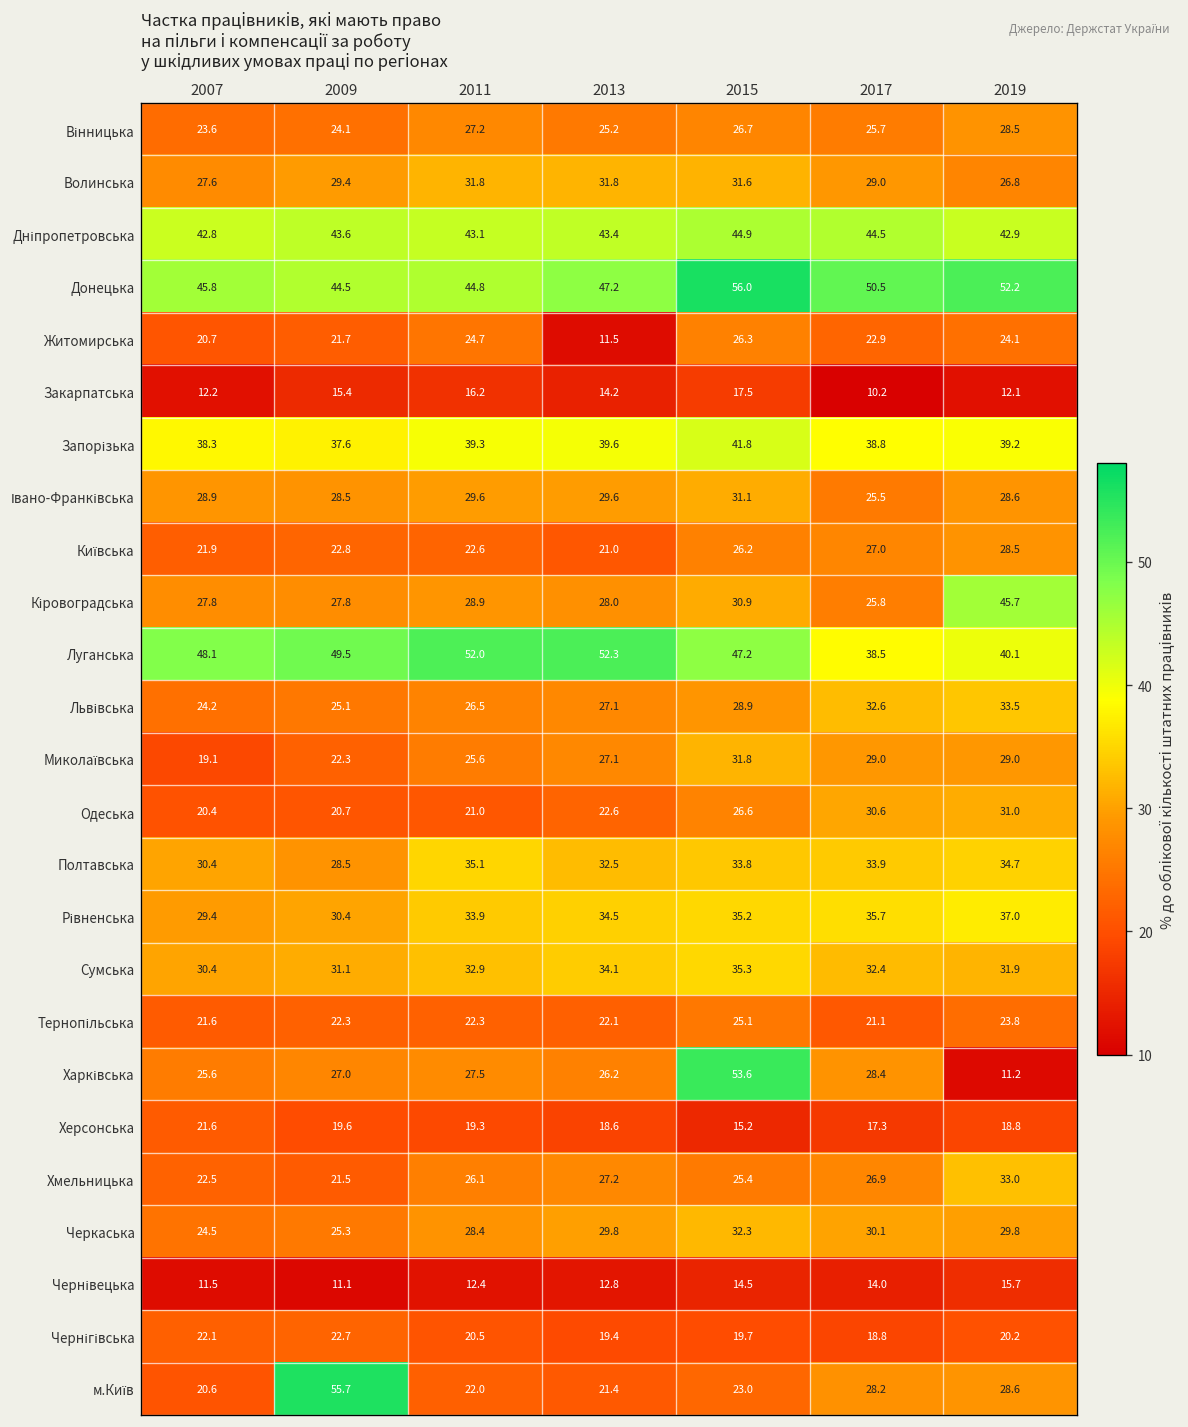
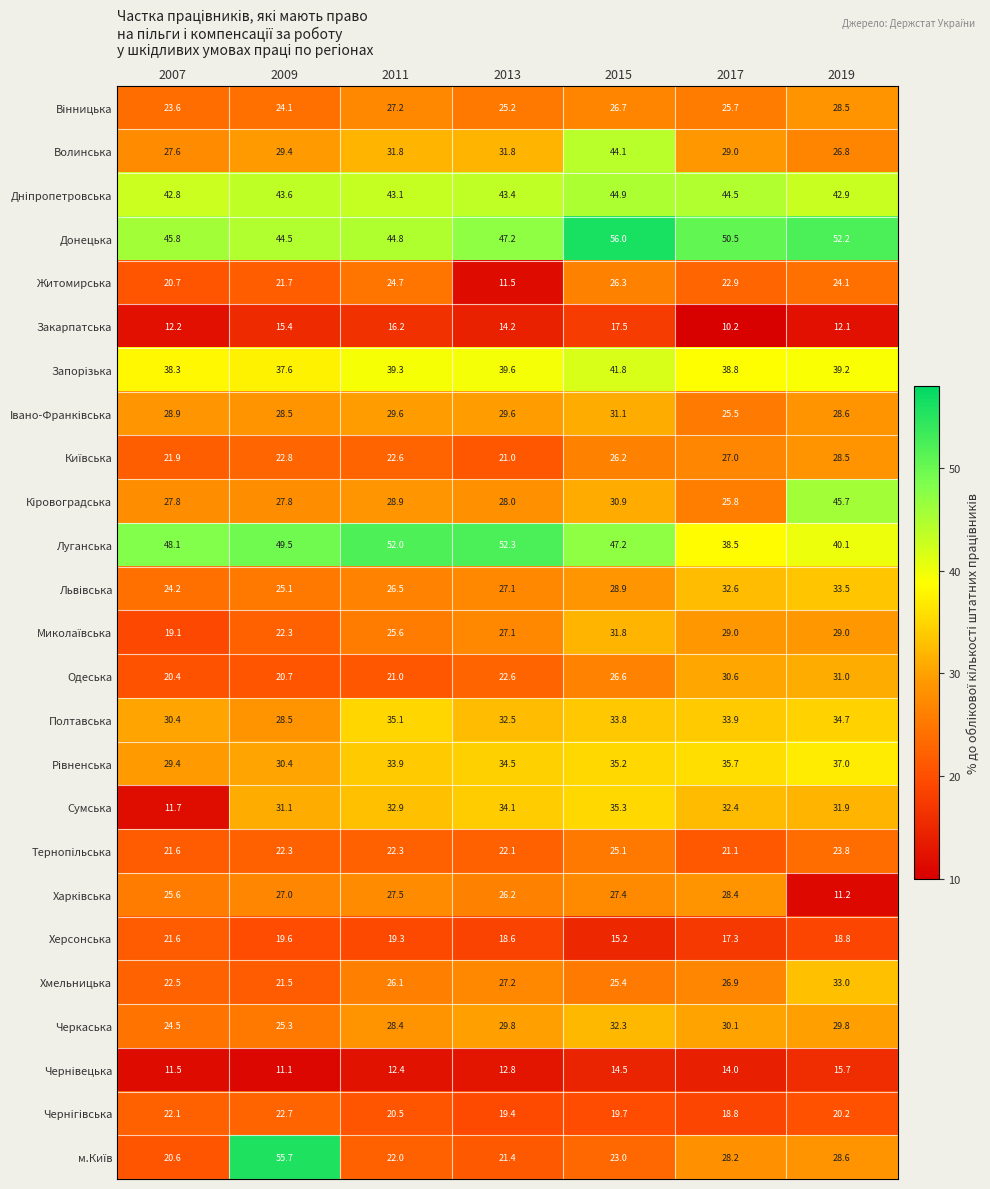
  {
    "Вінницька": {
      "2007": 23.6,
      "2009": 24.1,
      "2011": 27.2,
      "2013": 25.2,
      "2015": 26.7,
      "2017": 25.7,
      "2019": 28.5
    },
    "Волинська": {
      "2007": 27.6,
      "2009": 29.4,
      "2011": 31.8,
      "2013": 31.8,
-     "2015": 31.6,
+     "2015": 44.1,
      "2017": 29.0,
      "2019": 26.8
    },
    "Дніпропетровська": {
      "2007": 42.8,
      "2009": 43.6,
      "2011": 43.1,
      "2013": 43.4,
      "2015": 44.9,
      "2017": 44.5,
      "2019": 42.9
    },
    "Донецька": {
      "2007": 45.8,
      "2009": 44.5,
      "2011": 44.8,
      "2013": 47.2,
      "2015": 56.0,
      "2017": 50.5,
      "2019": 52.2
    },
    "Житомирська": {
      "2007": 20.7,
      "2009": 21.7,
      "2011": 24.7,
      "2013": 11.5,
      "2015": 26.3,
      "2017": 22.9,
      "2019": 24.1
    },
    "Закарпатська": {
      "2007": 12.2,
      "2009": 15.4,
      "2011": 16.2,
      "2013": 14.2,
      "2015": 17.5,
      "2017": 10.2,
      "2019": 12.1
    },
    "Запорізька": {
      "2007": 38.3,
      "2009": 37.6,
      "2011": 39.3,
      "2013": 39.6,
      "2015": 41.8,
      "2017": 38.8,
      "2019": 39.2
    },
    "Івано-Франківська": {
      "2007": 28.9,
      "2009": 28.5,
      "2011": 29.6,
      "2013": 29.6,
      "2015": 31.1,
      "2017": 25.5,
      "2019": 28.6
    },
    "Київська": {
      "2007": 21.9,
      "2009": 22.8,
      "2011": 22.6,
      "2013": 21.0,
      "2015": 26.2,
      "2017": 27.0,
      "2019": 28.5
    },
    "Кіровоградська": {
      "2007": 27.8,
      "2009": 27.8,
      "2011": 28.9,
      "2013": 28.0,
      "2015": 30.9,
      "2017": 25.8,
      "2019": 45.7
    },
    "Луганська": {
      "2007": 48.1,
      "2009": 49.5,
      "2011": 52.0,
      "2013": 52.3,
      "2015": 47.2,
      "2017": 38.5,
      "2019": 40.1
    },
    "Львівська": {
      "2007": 24.2,
      "2009": 25.1,
      "2011": 26.5,
      "2013": 27.1,
      "2015": 28.9,
      "2017": 32.6,
      "2019": 33.5
    },
    "Миколаївська": {
      "2007": 19.1,
      "2009": 22.3,
      "2011": 25.6,
      "2013": 27.1,
      "2015": 31.8,
      "2017": 29.0,
      "2019": 29.0
    },
    "Одеська": {
      "2007": 20.4,
      "2009": 20.7,
      "2011": 21.0,
      "2013": 22.6,
      "2015": 26.6,
      "2017": 30.6,
      "2019": 31.0
    },
    "Полтавська": {
      "2007": 30.4,
      "2009": 28.5,
      "2011": 35.1,
      "2013": 32.5,
      "2015": 33.8,
      "2017": 33.9,
      "2019": 34.7
    },
    "Рівненська": {
      "2007": 29.4,
      "2009": 30.4,
      "2011": 33.9,
      "2013": 34.5,
      "2015": 35.2,
      "2017": 35.7,
      "2019": 37.0
    },
    "Сумська": {
-     "2007": 30.4,
+     "2007": 11.7,
      "2009": 31.1,
      "2011": 32.9,
      "2013": 34.1,
      "2015": 35.3,
      "2017": 32.4,
      "2019": 31.9
    },
    "Тернопільська": {
      "2007": 21.6,
      "2009": 22.3,
      "2011": 22.3,
      "2013": 22.1,
      "2015": 25.1,
      "2017": 21.1,
      "2019": 23.8
    },
    "Харківська": {
      "2007": 25.6,
      "2009": 27.0,
      "2011": 27.5,
      "2013": 26.2,
-     "2015": 53.6,
+     "2015": 27.4,
      "2017": 28.4,
      "2019": 11.2
    },
    "Херсонська": {
      "2007": 21.6,
      "2009": 19.6,
      "2011": 19.3,
      "2013": 18.6,
      "2015": 15.2,
      "2017": 17.3,
      "2019": 18.8
    },
    "Хмельницька": {
      "2007": 22.5,
      "2009": 21.5,
      "2011": 26.1,
      "2013": 27.2,
      "2015": 25.4,
      "2017": 26.9,
      "2019": 33.0
    },
    "Черкаська": {
      "2007": 24.5,
      "2009": 25.3,
      "2011": 28.4,
      "2013": 29.8,
      "2015": 32.3,
      "2017": 30.1,
      "2019": 29.8
    },
    "Чернівецька": {
      "2007": 11.5,
      "2009": 11.1,
      "2011": 12.4,
      "2013": 12.8,
      "2015": 14.5,
      "2017": 14.0,
      "2019": 15.7
    },
    "Чернігівська": {
      "2007": 22.1,
      "2009": 22.7,
      "2011": 20.5,
      "2013": 19.4,
      "2015": 19.7,
      "2017": 18.8,
      "2019": 20.2
    },
    "м.Київ": {
      "2007": 20.6,
      "2009": 55.7,
      "2011": 22.0,
      "2013": 21.4,
      "2015": 23.0,
      "2017": 28.2,
      "2019": 28.6
    }
  }
